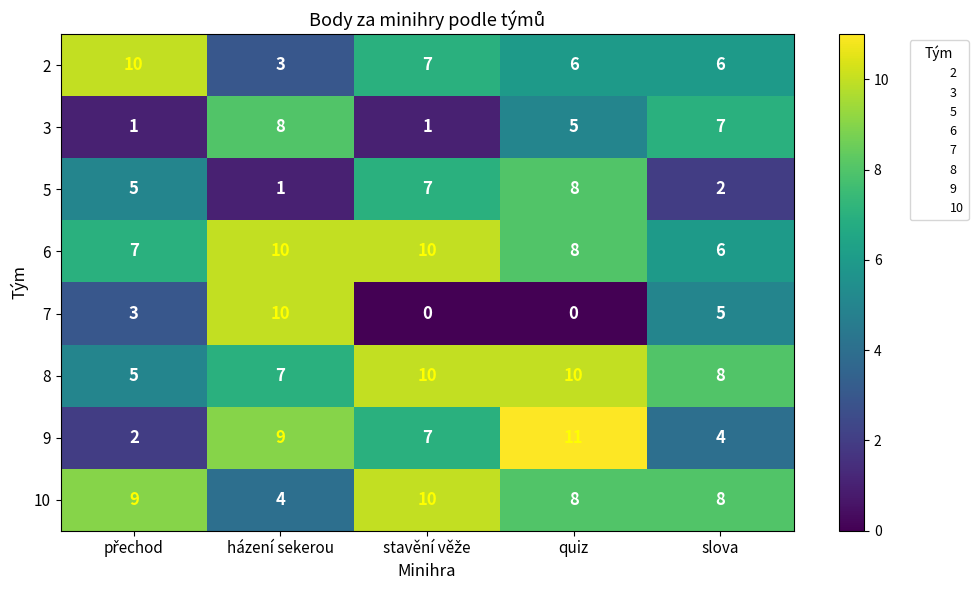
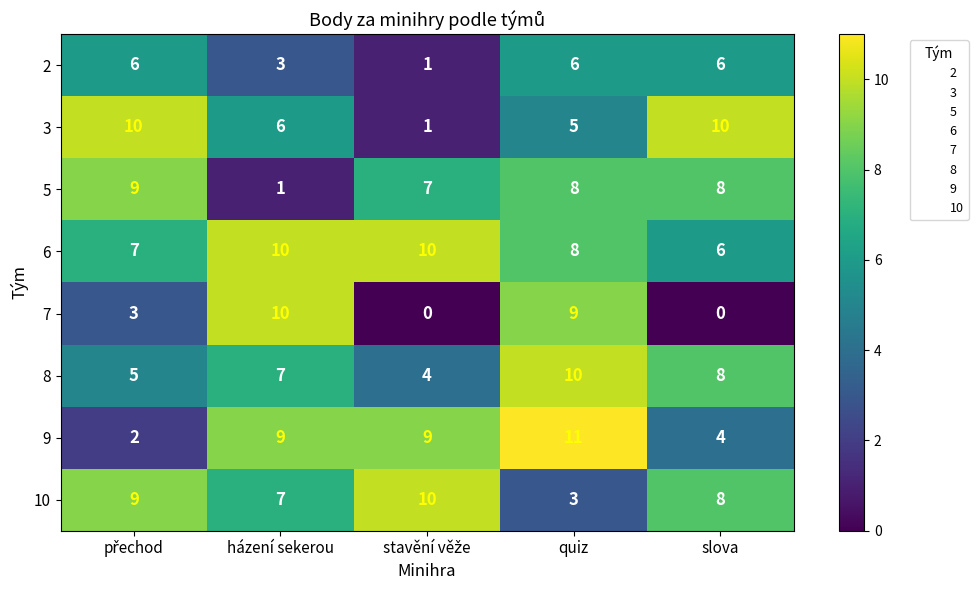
  {
    "2": {
-     "přechod": 10,
+     "přechod": 6,
      "házení sekerou": 3,
-     "stavění věže": 7,
+     "stavění věže": 1,
      "quiz": 6,
      "slova": 6
    },
    "3": {
-     "přechod": 1,
-     "házení sekerou": 8,
+     "přechod": 10,
+     "házení sekerou": 6,
      "stavění věže": 1,
      "quiz": 5,
-     "slova": 7
+     "slova": 10
    },
    "5": {
-     "přechod": 5,
+     "přechod": 9,
      "házení sekerou": 1,
      "stavění věže": 7,
      "quiz": 8,
-     "slova": 2
+     "slova": 8
    },
    "6": {
      "přechod": 7,
      "házení sekerou": 10,
      "stavění věže": 10,
      "quiz": 8,
      "slova": 6
    },
    "7": {
      "přechod": 3,
      "házení sekerou": 10,
      "stavění věže": 0,
-     "quiz": 0,
-     "slova": 5
+     "quiz": 9,
+     "slova": 0
    },
    "8": {
      "přechod": 5,
      "házení sekerou": 7,
-     "stavění věže": 10,
+     "stavění věže": 4,
      "quiz": 10,
      "slova": 8
    },
    "9": {
      "přechod": 2,
      "házení sekerou": 9,
-     "stavění věže": 7,
+     "stavění věže": 9,
      "slova": 4
    },
    "10": {
      "přechod": 9,
-     "házení sekerou": 4,
+     "házení sekerou": 7,
      "stavění věže": 10,
-     "quiz": 8,
+     "quiz": 3,
      "slova": 8
    }
  }
